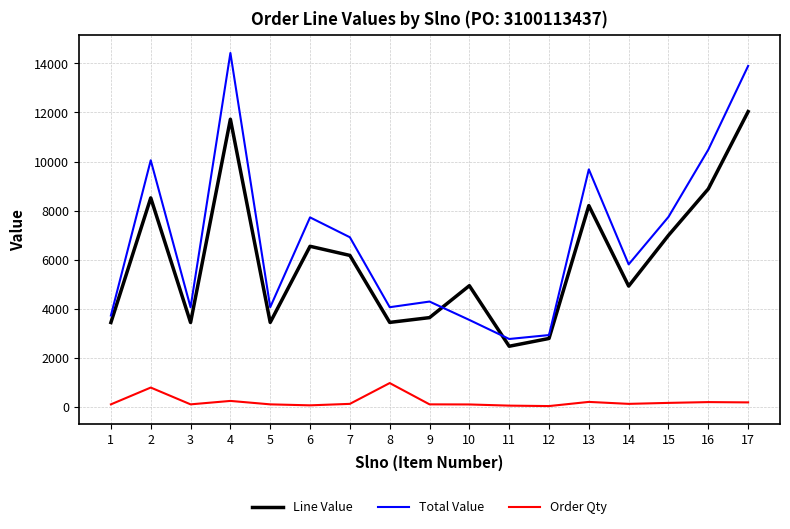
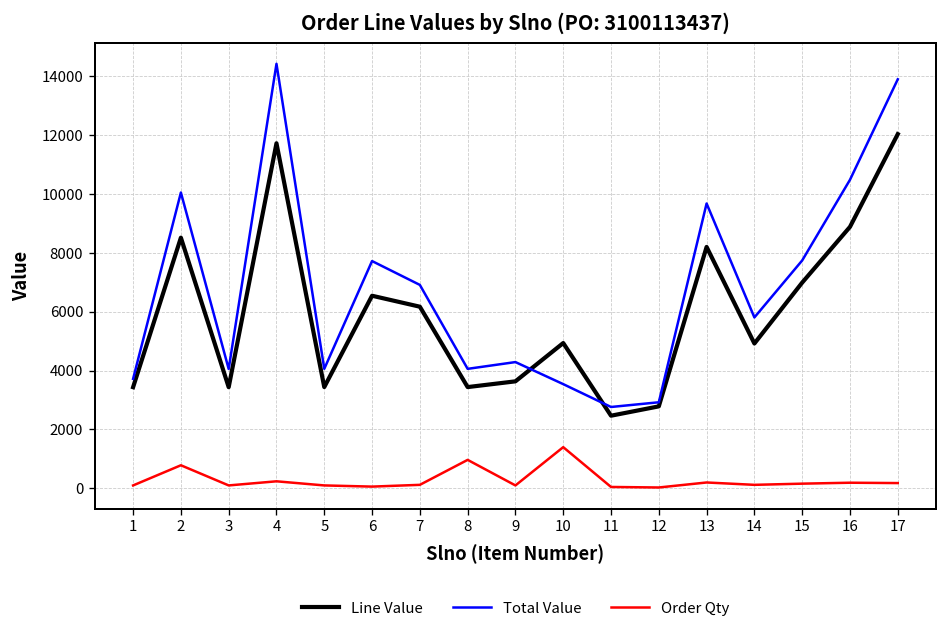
  {
    "Line Value": {
      "1": 3400,
      "2": 8500,
      "3": 3400,
      "4": 11700,
      "5": 3400,
      "6": 6500,
      "7": 6200,
      "8": 3400,
      "9": 3600,
      "10": 4900,
      "11": 2500,
      "12": 2800,
      "13": 8200,
      "14": 4900,
      "15": 7000,
      "16": 8900,
      "17": 12000
    },
    "Total Value": {
      "1": 3700,
      "2": 10100,
      "3": 4100,
      "4": 14400,
      "5": 4100,
      "6": 7700,
      "7": 6900,
      "8": 4100,
      "9": 4300,
      "10": 3500,
      "11": 2800,
      "12": 2900,
      "13": 9700,
      "14": 5800,
      "15": 7700,
      "16": 10500,
      "17": 13900
    },
    "Order Qty": {
      "1": 100,
      "2": 800,
      "3": 100,
      "4": 200,
      "5": 100,
      "6": 100,
      "7": 100,
      "8": 1000,
      "9": 100,
-     "10": 100,
+     "10": 1400,
      "11": 0,
      "12": 0,
      "13": 200,
      "14": 100,
      "15": 200,
      "16": 200,
      "17": 200
    }
  }
